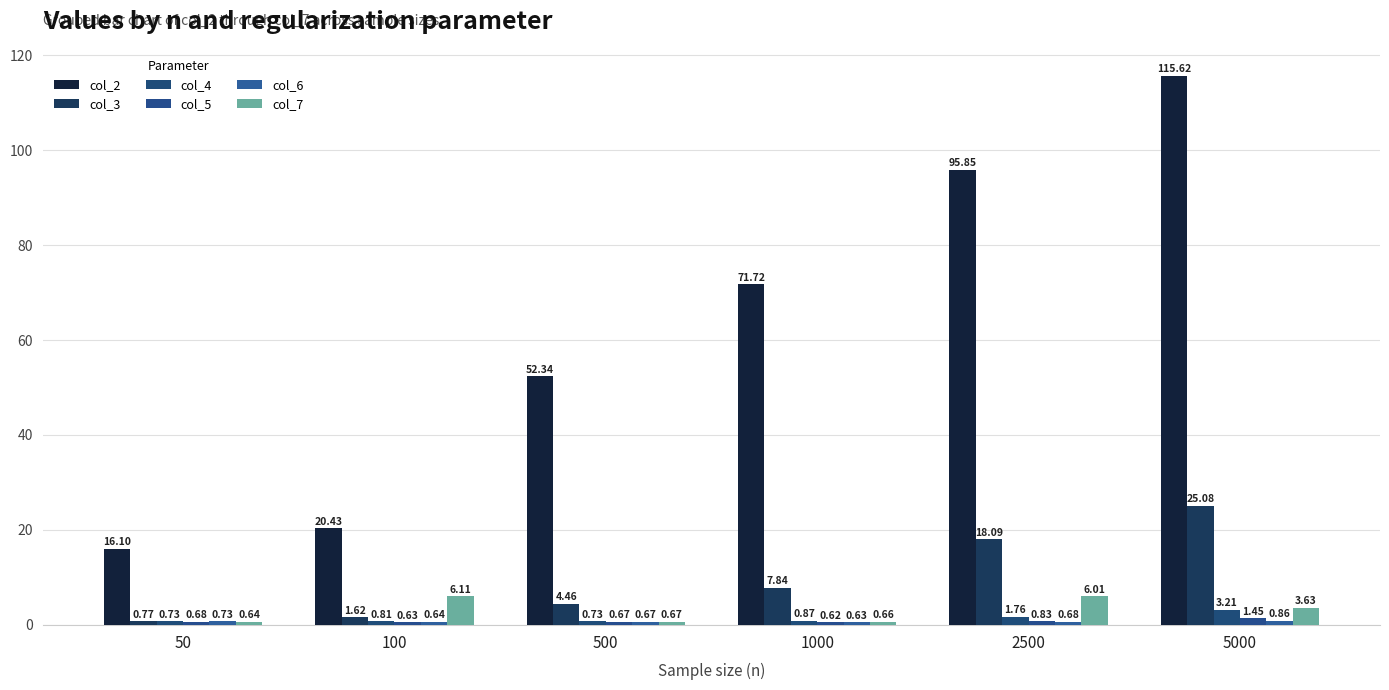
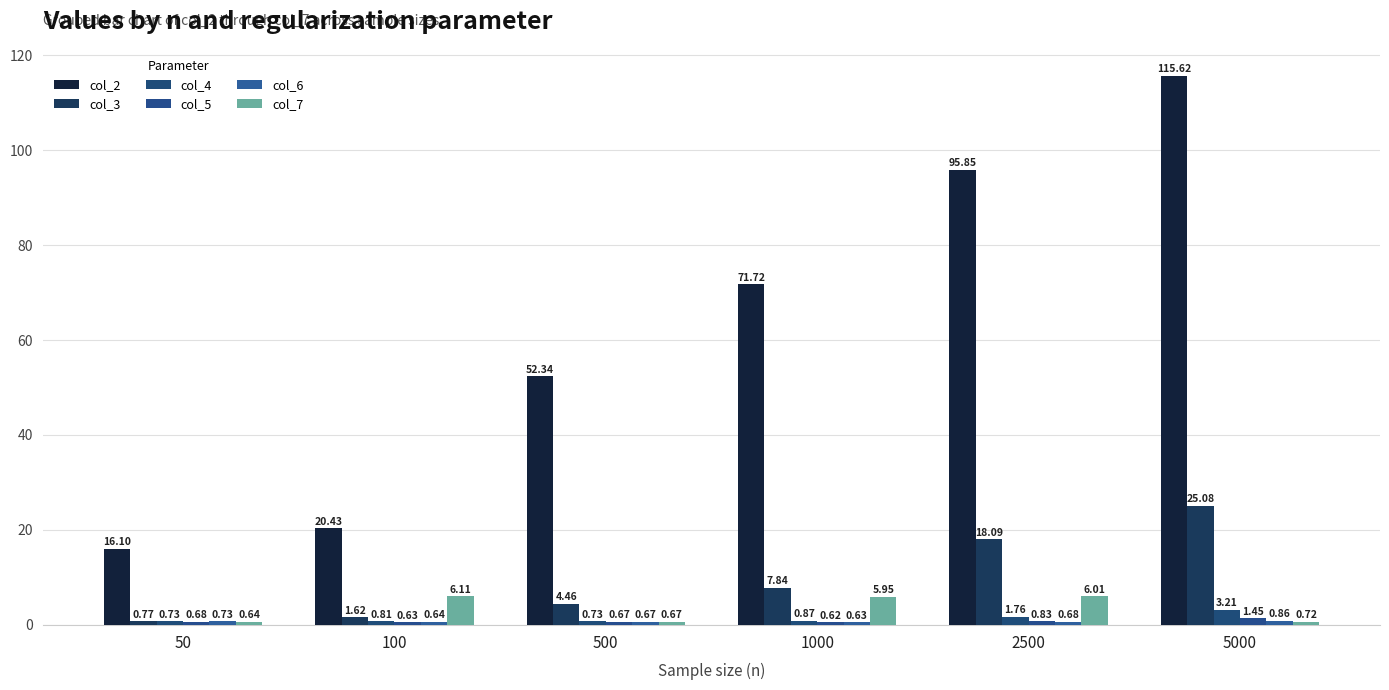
  {
    "col_7": {
      "50": 0.64,
      "100": 6.11,
      "500": 0.67,
-     "1000": 0.66,
+     "1000": 5.95,
      "2500": 6.01,
-     "5000": 3.63
+     "5000": 0.72
    }
  }
